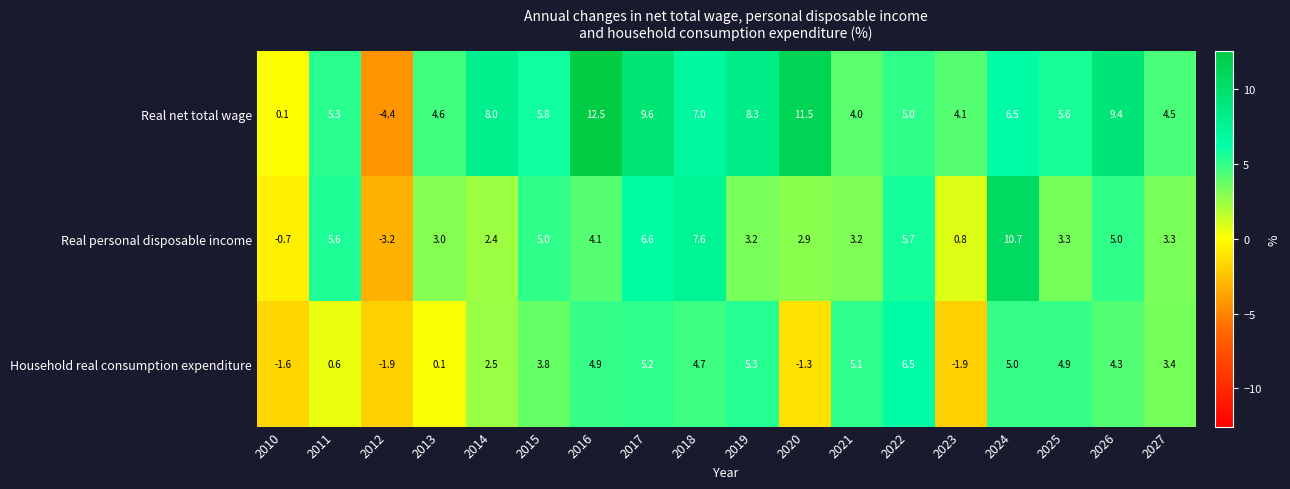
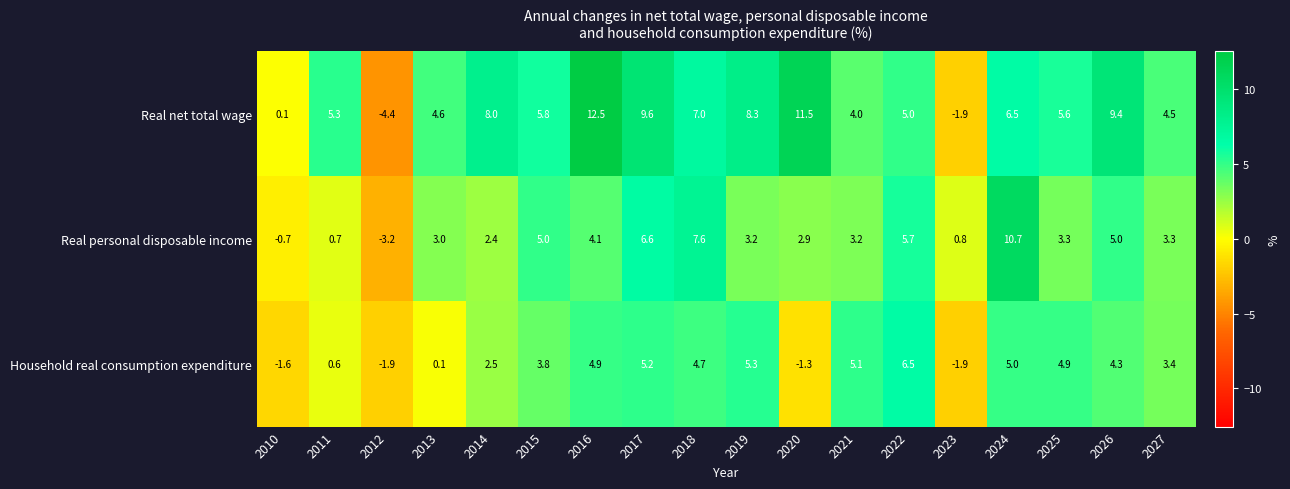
  {
    "Real net total wage": {
      "2010": 0.1,
      "2011": 5.3,
      "2012": -4.4,
      "2013": 4.6,
      "2014": 8.0,
      "2015": 5.8,
      "2016": 12.5,
      "2017": 9.6,
      "2018": 7.0,
      "2019": 8.3,
      "2020": 11.5,
      "2021": 4.0,
      "2022": 5.0,
-     "2023": 4.1,
+     "2023": -1.9,
      "2024": 6.5,
      "2025": 5.6,
      "2026": 9.4,
      "2027": 4.5
    },
    "Real personal disposable income": {
      "2010": -0.7,
-     "2011": 5.6,
+     "2011": 0.7,
      "2012": -3.2,
      "2013": 3.0,
      "2014": 2.4,
      "2015": 5.0,
      "2016": 4.1,
      "2017": 6.6,
      "2018": 7.6,
      "2019": 3.2,
      "2020": 2.9,
      "2021": 3.2,
      "2022": 5.7,
      "2023": 0.8,
      "2024": 10.7,
      "2025": 3.3,
      "2026": 5.0,
      "2027": 3.3
    },
    "Household real consumption expenditure": {
      "2010": -1.6,
      "2011": 0.6,
      "2012": -1.9,
      "2013": 0.1,
      "2014": 2.5,
      "2015": 3.8,
      "2016": 4.9,
      "2017": 5.2,
      "2018": 4.7,
      "2019": 5.3,
      "2020": -1.3,
      "2021": 5.1,
      "2022": 6.5,
      "2023": -1.9,
      "2024": 5.0,
      "2025": 4.9,
      "2026": 4.3,
      "2027": 3.4
    }
  }
